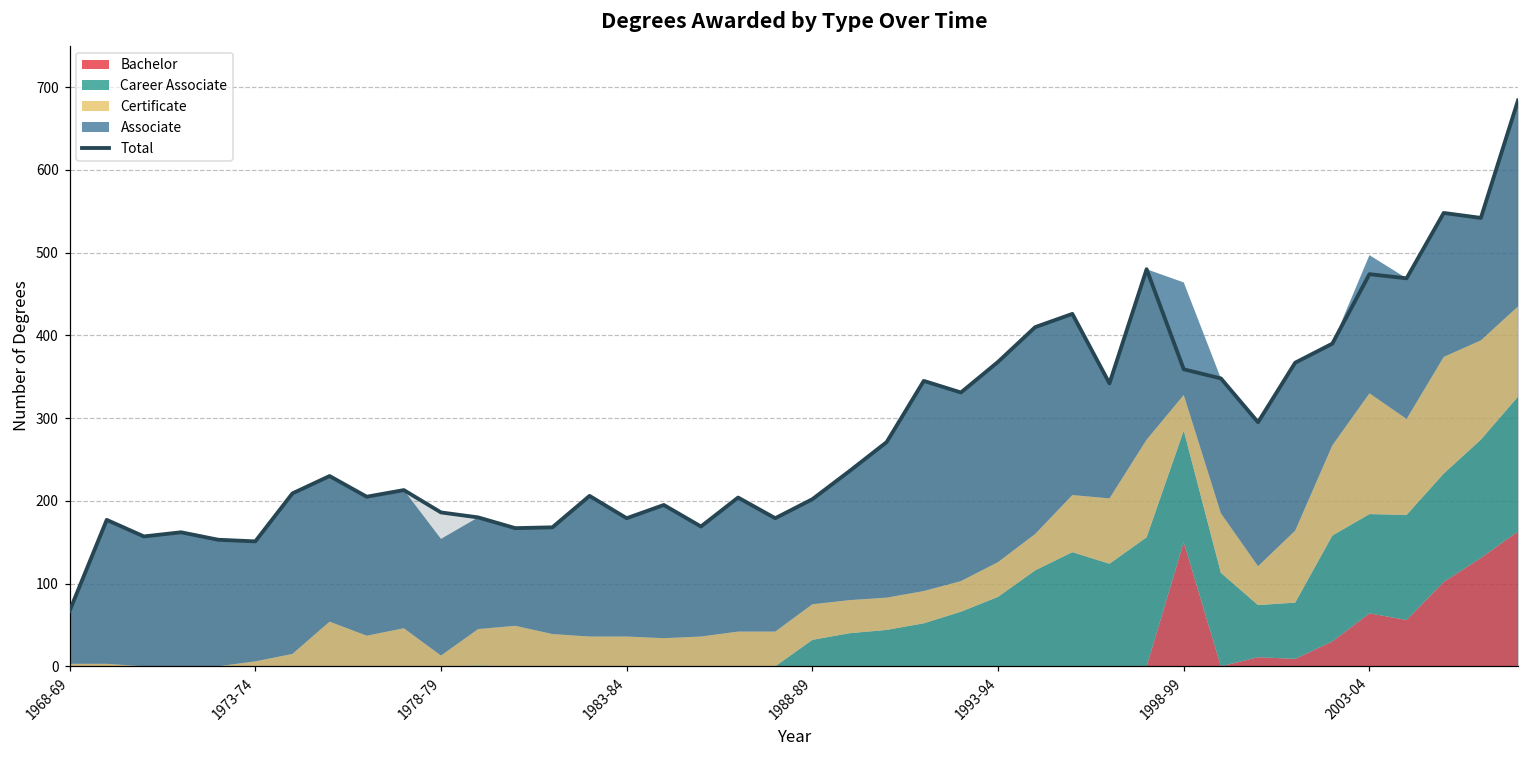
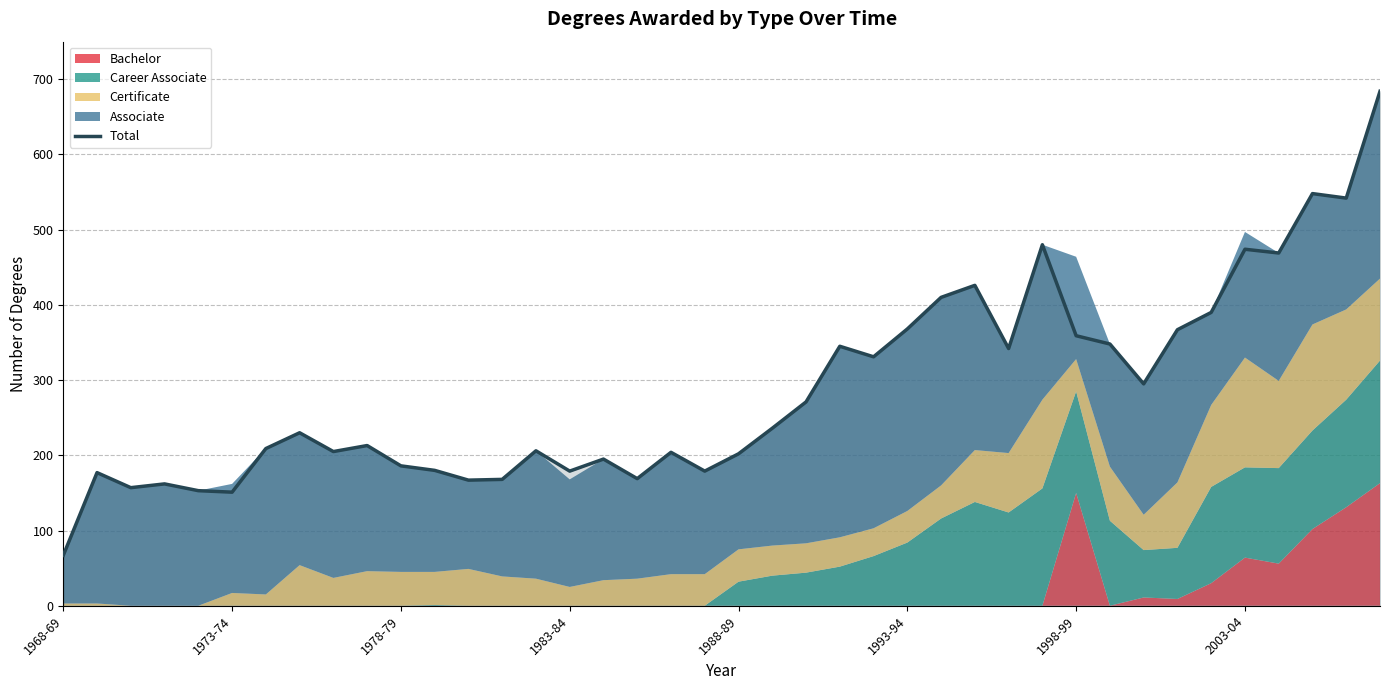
  {
    "Bachelor": {
      "1988-89": 0,
      "1993-94": 0,
      "1998-99": 150,
      "2003-04": 60
    },
    "Certificate": {
-     "1973-74": 10,
-     "1978-79": 10,
-     "1983-84": 40,
+     "1973-74": 20,
+     "1978-79": 50,
+     "1983-84": 30,
      "1988-89": 40,
      "1993-94": 40,
      "1998-99": 40,
      "2003-04": 150
    },
    "Total": {
      "1998-99": 360,
      "2003-04": 470
    }
  }
